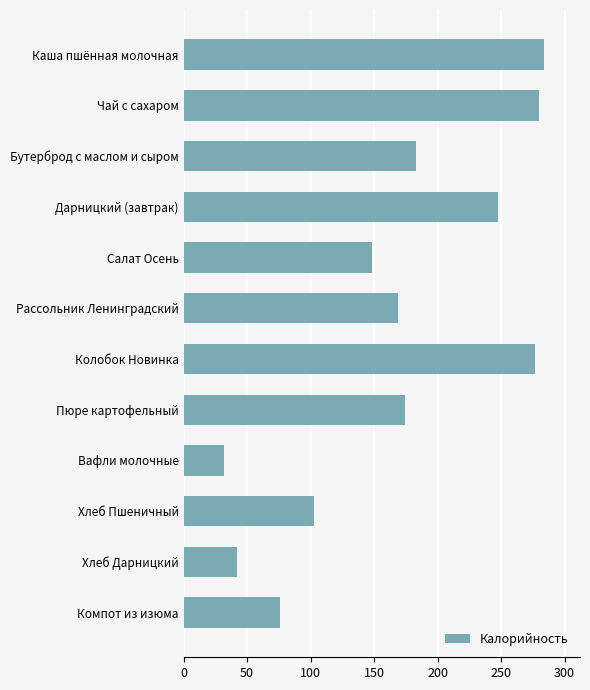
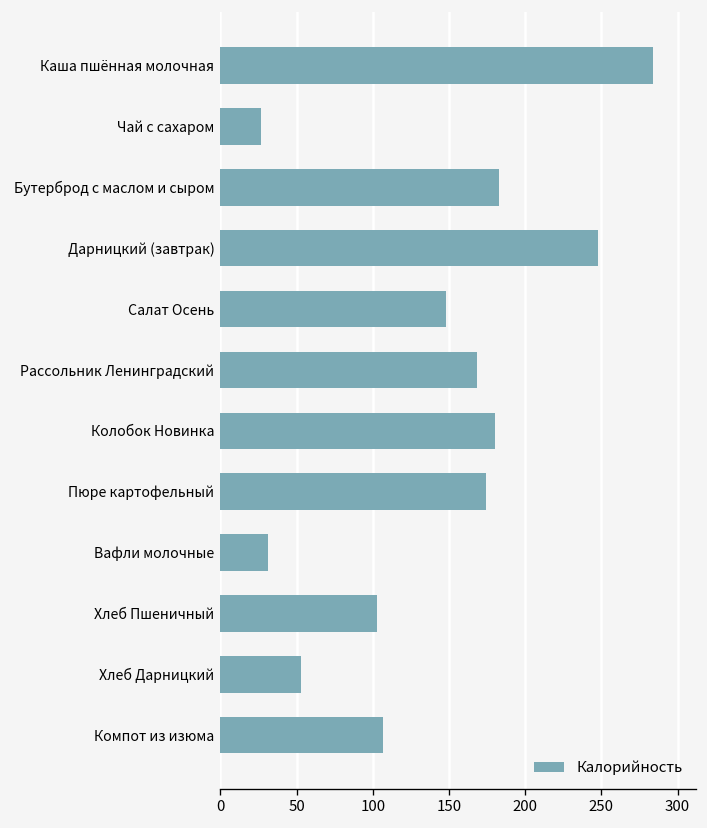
  {
    "Каша пшённая молочная": 284,
-   "Чай с сахаром": 280,
+   "Чай с сахаром": 27,
    "Бутерброд с маслом и сыром": 183,
    "Дарницкий (завтрак)": 248,
    "Салат Осень": 148,
    "Рассольник Ленинградский": 169,
-   "Колобок Новинка": 277,
+   "Колобок Новинка": 180,
    "Пюре картофельный": 174,
    "Вафли молочные": 32,
    "Хлеб Пшеничный": 103,
-   "Хлеб Дарницкий": 42,
-   "Компот из изюма": 76
+   "Хлеб Дарницкий": 53,
+   "Компот из изюма": 107
  }
